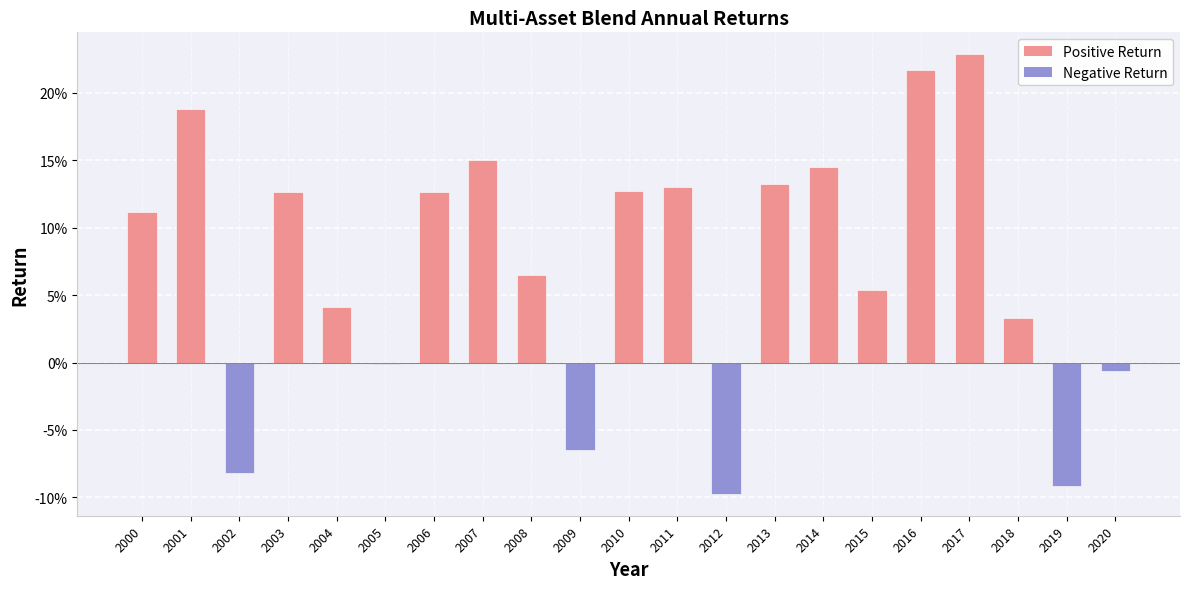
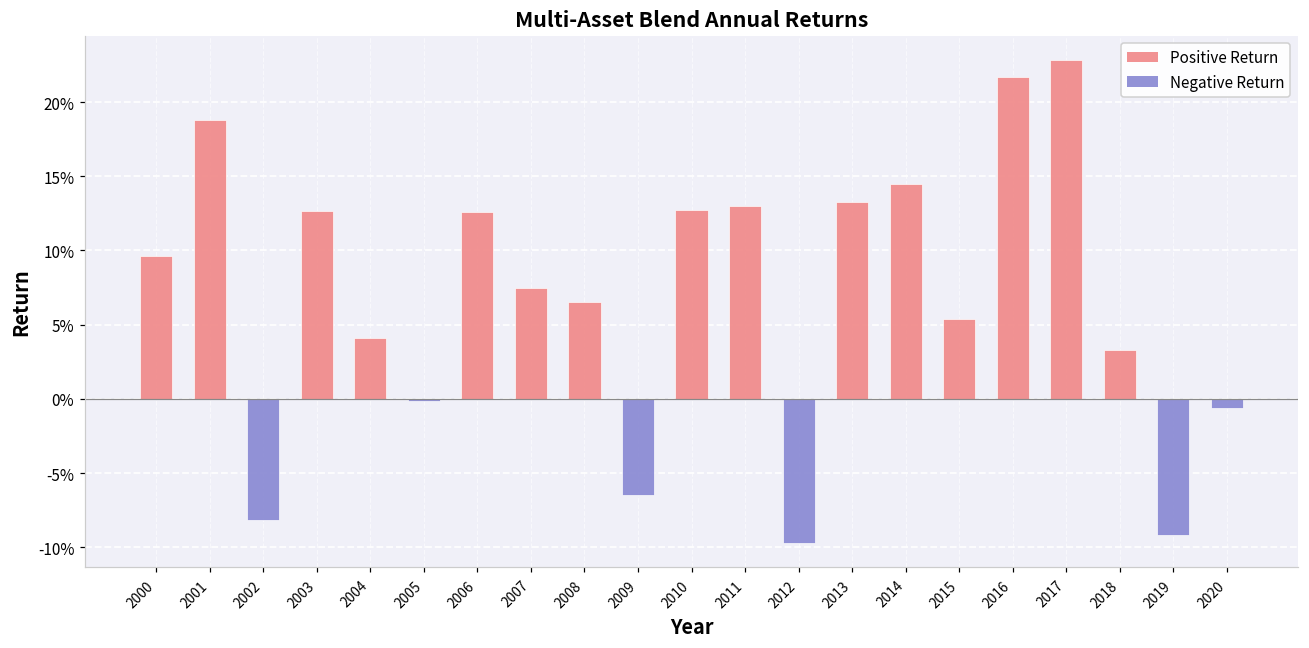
  {
-   "2000": "11.1%",
+   "2000": "9.6%",
    "2001": "18.8%",
    "2002": "-8.2%",
    "2003": "12.6%",
    "2004": "4.1%",
    "2006": "12.6%",
-   "2007": "15.0%",
+   "2007": "7.5%",
    "2008": "6.5%",
    "2009": "-6.5%",
    "2010": "12.7%",
    "2011": "13.0%",
    "2012": "-9.7%",
    "2013": "13.3%",
    "2014": "14.5%",
    "2015": "5.4%",
    "2016": "21.7%",
    "2017": "22.8%",
    "2018": "3.3%",
    "2019": "-9.2%",
    "2020": "-0.6%"
  }
